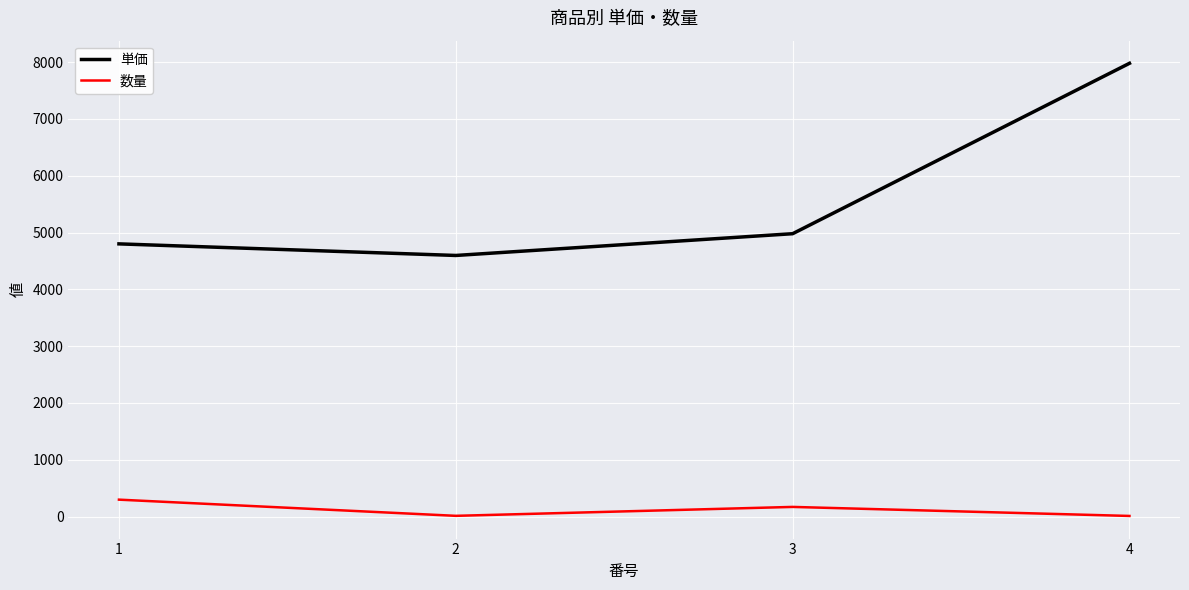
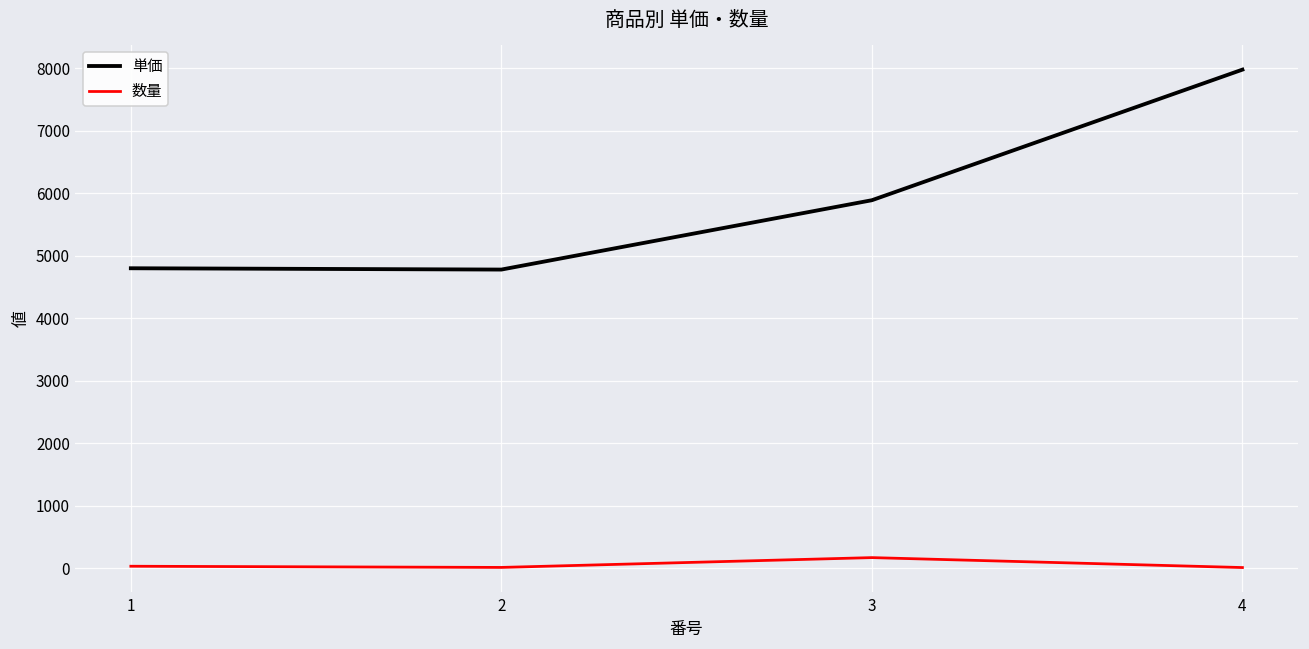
  {
    "単価": {
      "1": 4800,
-     "2": 4600,
-     "3": 5000,
+     "2": 4800,
+     "3": 5900,
      "4": 8000
    },
    "数量": {
-     "1": 300,
+     "1": 0,
      "2": 0,
      "3": 200,
      "4": 0
    }
  }
